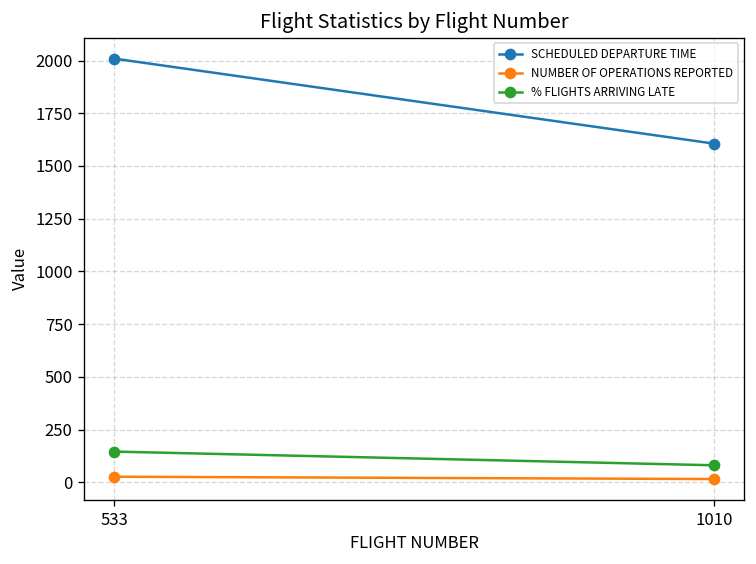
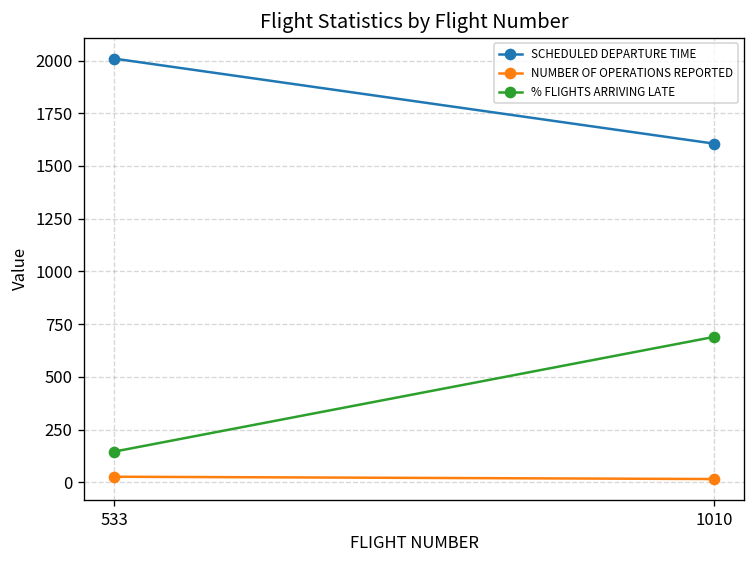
  {
    "SCHEDULED DEPARTURE TIME": {
      "533": 2010,
      "1010": 1610
    },
    "NUMBER OF OPERATIONS REPORTED": {
      "533": 30,
      "1010": 20
    },
    "% FLIGHTS ARRIVING LATE": {
      "533": 150,
-     "1010": 80
+     "1010": 690
    }
  }
